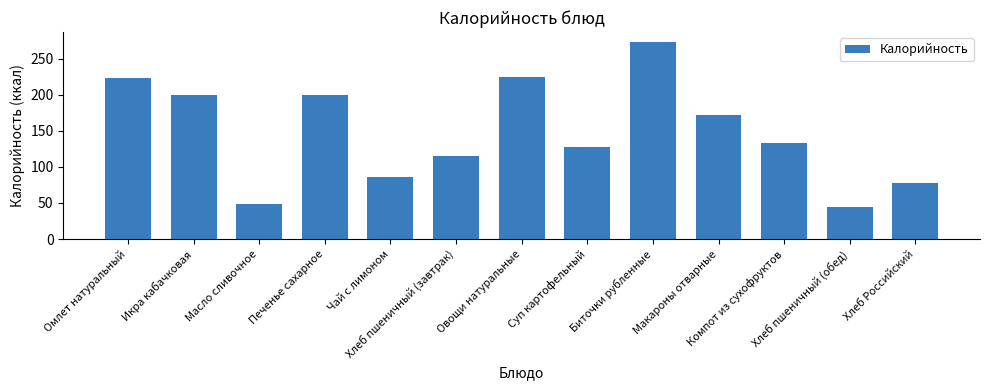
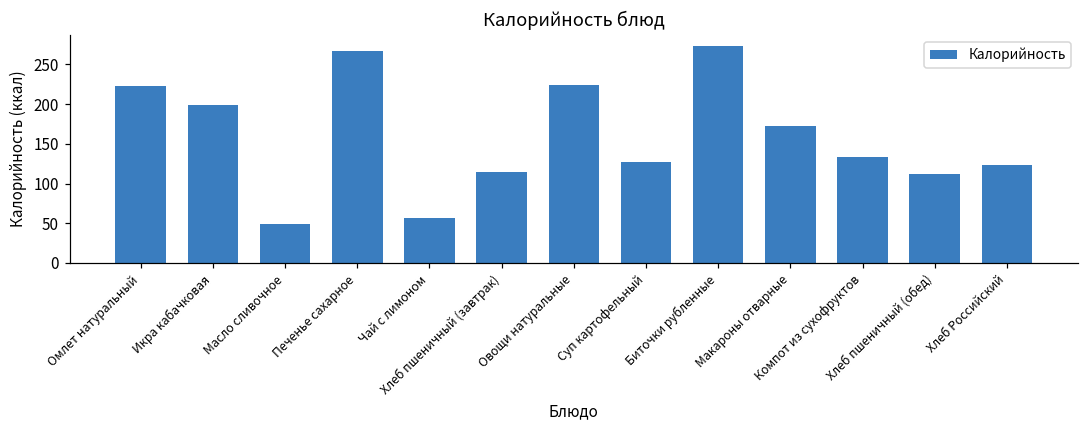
  {
    "Омлет натуральный": 220,
    "Икра кабачковая": 200,
    "Масло сливочное": 50,
-   "Печенье сахарное": 200,
-   "Чай с лимоном": 90,
+   "Печенье сахарное": 270,
+   "Чай с лимоном": 60,
    "Хлеб пшеничный (завтрак)": 120,
    "Овощи натуральные": 220,
    "Суп картофельный": 130,
    "Биточки рубленные": 270,
    "Макароны отварные": 170,
    "Компот из сухофруктов": 130,
-   "Хлеб пшеничный (обед)": 50,
-   "Хлеб Российский": 80
+   "Хлеб пшеничный (обед)": 110,
+   "Хлеб Российский": 120
  }
